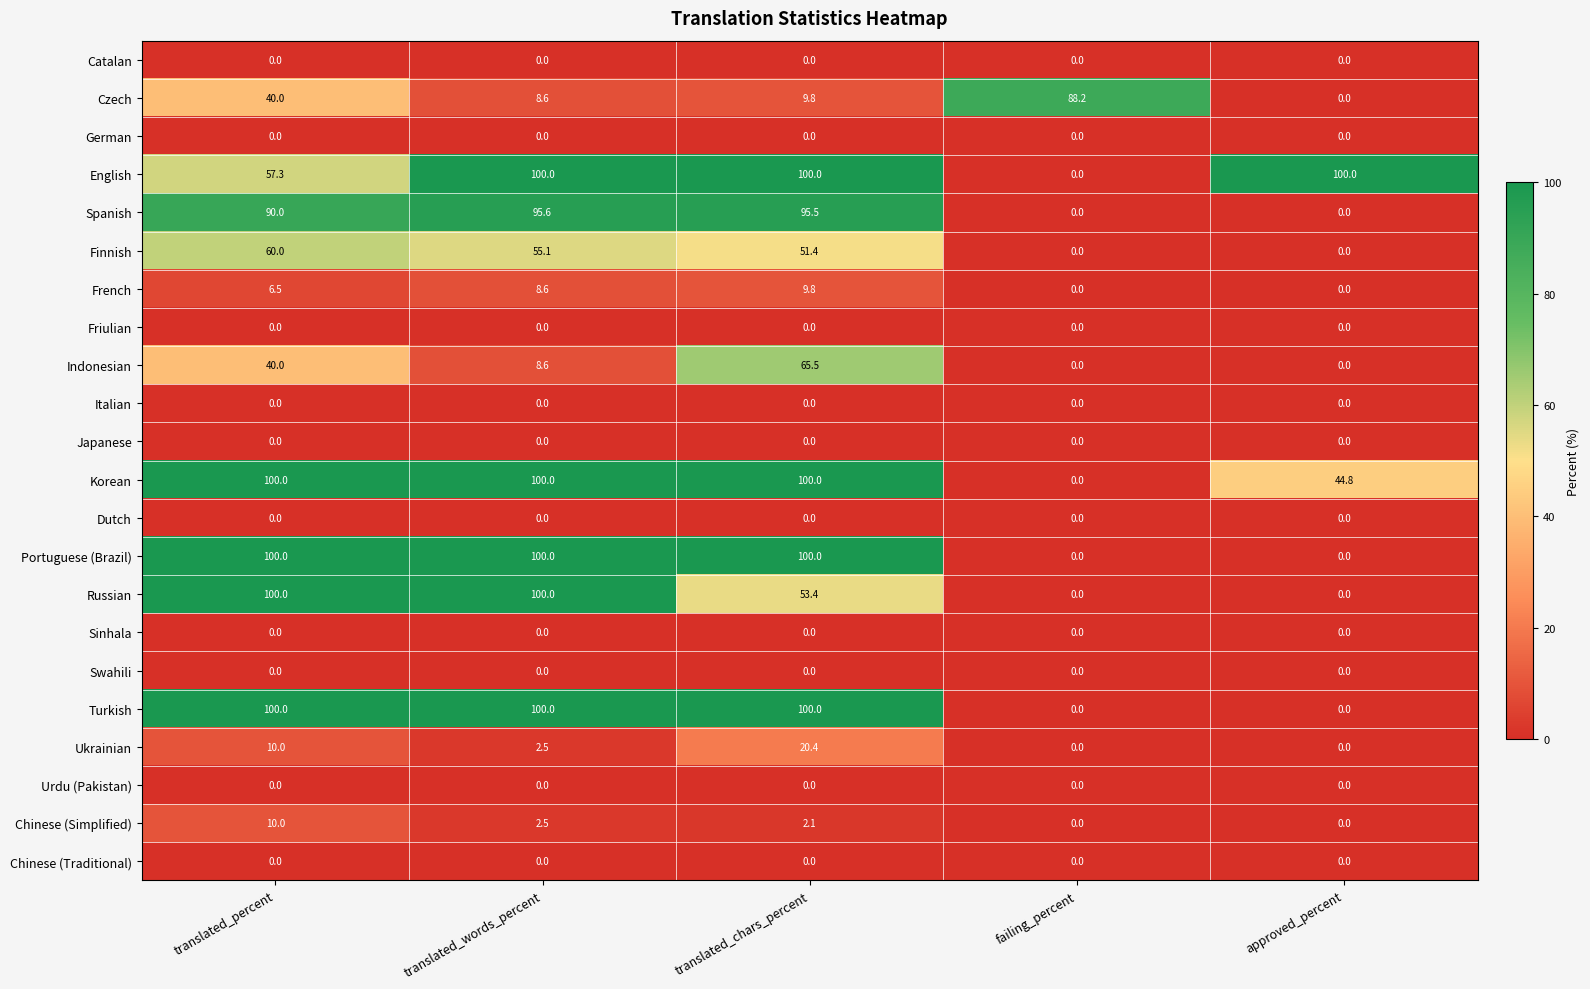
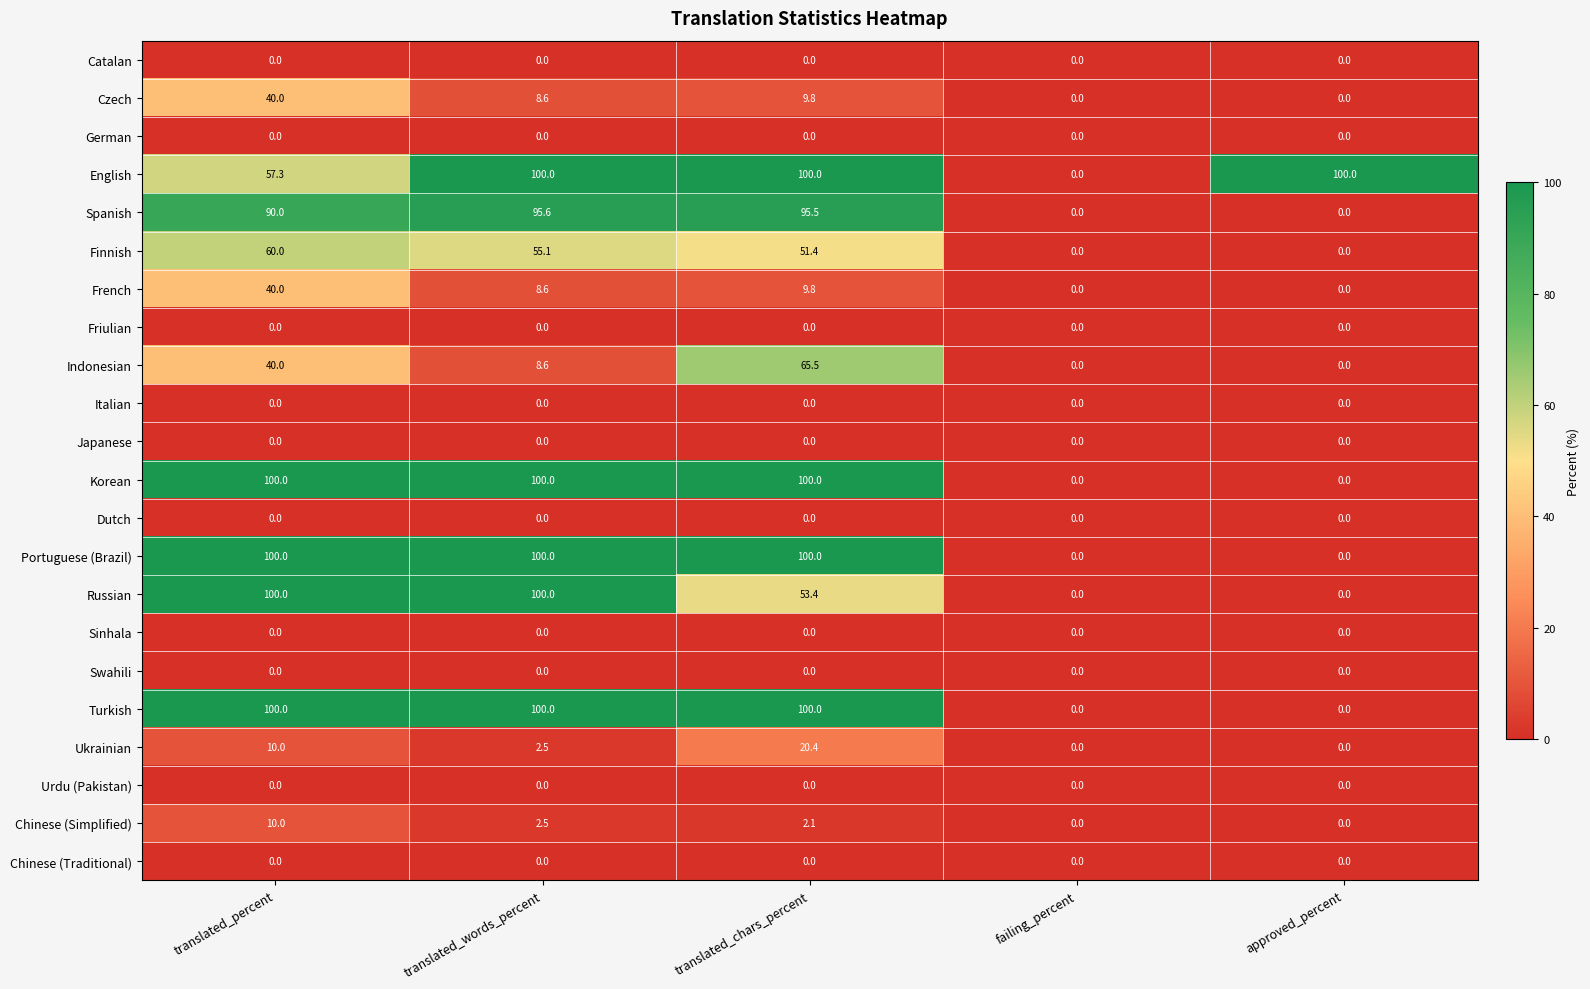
  {
    "Catalan": {
      "translated_percent": 0.0,
      "translated_words_percent": 0.0,
      "translated_chars_percent": 0.0,
      "failing_percent": 0.0,
      "approved_percent": 0.0
    },
    "Czech": {
      "translated_percent": 40.0,
      "translated_words_percent": 8.6,
      "translated_chars_percent": 9.8,
-     "failing_percent": 88.2,
+     "failing_percent": 0.0,
      "approved_percent": 0.0
    },
    "German": {
      "translated_percent": 0.0,
      "translated_words_percent": 0.0,
      "translated_chars_percent": 0.0,
      "failing_percent": 0.0,
      "approved_percent": 0.0
    },
    "English": {
      "translated_percent": 57.3,
      "translated_words_percent": 100.0,
      "translated_chars_percent": 100.0,
      "failing_percent": 0.0,
      "approved_percent": 100.0
    },
    "Spanish": {
      "translated_percent": 90.0,
      "translated_words_percent": 95.6,
      "translated_chars_percent": 95.5,
      "failing_percent": 0.0,
      "approved_percent": 0.0
    },
    "Finnish": {
      "translated_percent": 60.0,
      "translated_words_percent": 55.1,
      "translated_chars_percent": 51.4,
      "failing_percent": 0.0,
      "approved_percent": 0.0
    },
    "French": {
-     "translated_percent": 6.5,
+     "translated_percent": 40.0,
      "translated_words_percent": 8.6,
      "translated_chars_percent": 9.8,
      "failing_percent": 0.0,
      "approved_percent": 0.0
    },
    "Friulian": {
      "translated_percent": 0.0,
      "translated_words_percent": 0.0,
      "translated_chars_percent": 0.0,
      "failing_percent": 0.0,
      "approved_percent": 0.0
    },
    "Indonesian": {
      "translated_percent": 40.0,
      "translated_words_percent": 8.6,
      "translated_chars_percent": 65.5,
      "failing_percent": 0.0,
      "approved_percent": 0.0
    },
    "Italian": {
      "translated_percent": 0.0,
      "translated_words_percent": 0.0,
      "translated_chars_percent": 0.0,
      "failing_percent": 0.0,
      "approved_percent": 0.0
    },
    "Japanese": {
      "translated_percent": 0.0,
      "translated_words_percent": 0.0,
      "translated_chars_percent": 0.0,
      "failing_percent": 0.0,
      "approved_percent": 0.0
    },
    "Korean": {
      "translated_percent": 100.0,
      "translated_words_percent": 100.0,
      "translated_chars_percent": 100.0,
      "failing_percent": 0.0,
-     "approved_percent": 44.8
+     "approved_percent": 0.0
    },
    "Dutch": {
      "translated_percent": 0.0,
      "translated_words_percent": 0.0,
      "translated_chars_percent": 0.0,
      "failing_percent": 0.0,
      "approved_percent": 0.0
    },
    "Portuguese (Brazil)": {
      "translated_percent": 100.0,
      "translated_words_percent": 100.0,
      "translated_chars_percent": 100.0,
      "failing_percent": 0.0,
      "approved_percent": 0.0
    },
    "Russian": {
      "translated_percent": 100.0,
      "translated_words_percent": 100.0,
      "translated_chars_percent": 53.4,
      "failing_percent": 0.0,
      "approved_percent": 0.0
    },
    "Sinhala": {
      "translated_percent": 0.0,
      "translated_words_percent": 0.0,
      "translated_chars_percent": 0.0,
      "failing_percent": 0.0,
      "approved_percent": 0.0
    },
    "Swahili": {
      "translated_percent": 0.0,
      "translated_words_percent": 0.0,
      "translated_chars_percent": 0.0,
      "failing_percent": 0.0,
      "approved_percent": 0.0
    },
    "Turkish": {
      "translated_percent": 100.0,
      "translated_words_percent": 100.0,
      "translated_chars_percent": 100.0,
      "failing_percent": 0.0,
      "approved_percent": 0.0
    },
    "Ukrainian": {
      "translated_percent": 10.0,
      "translated_words_percent": 2.5,
      "translated_chars_percent": 20.4,
      "failing_percent": 0.0,
      "approved_percent": 0.0
    },
    "Urdu (Pakistan)": {
      "translated_percent": 0.0,
      "translated_words_percent": 0.0,
      "translated_chars_percent": 0.0,
      "failing_percent": 0.0,
      "approved_percent": 0.0
    },
    "Chinese (Simplified)": {
      "translated_percent": 10.0,
      "translated_words_percent": 2.5,
      "translated_chars_percent": 2.1,
      "failing_percent": 0.0,
      "approved_percent": 0.0
    },
    "Chinese (Traditional)": {
      "translated_percent": 0.0,
      "translated_words_percent": 0.0,
      "translated_chars_percent": 0.0,
      "failing_percent": 0.0,
      "approved_percent": 0.0
    }
  }
